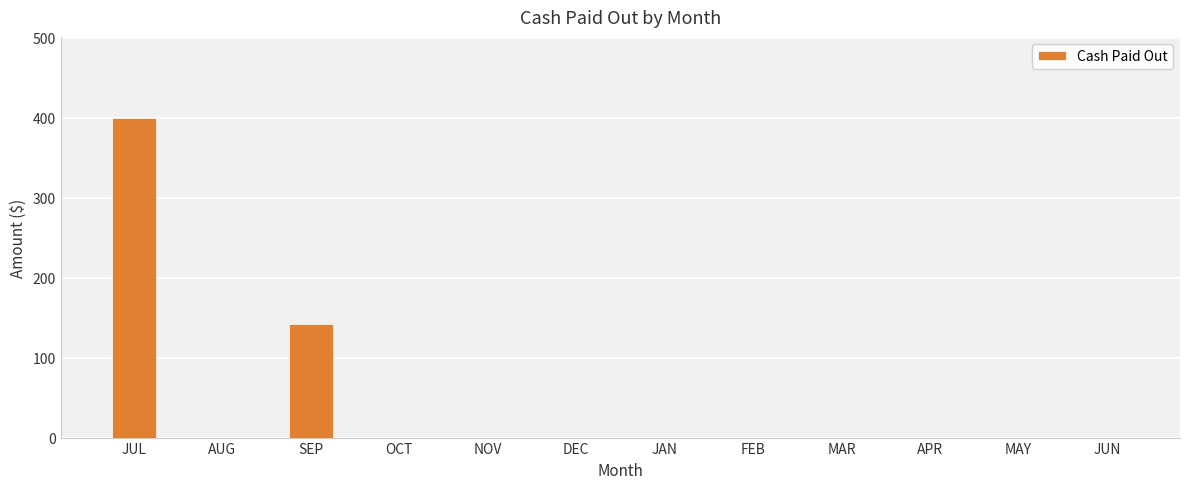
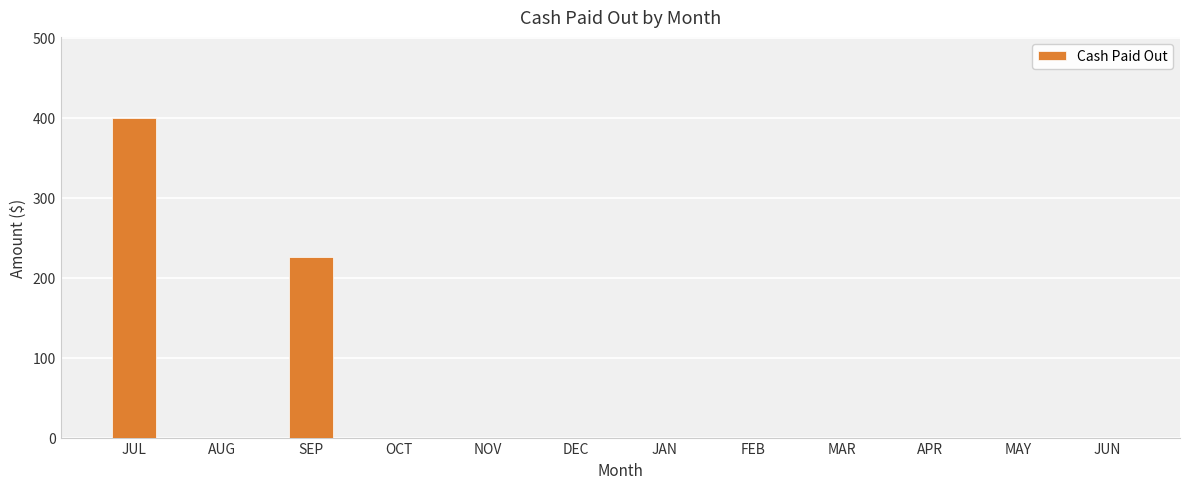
  {
    "JUL": 400,
    "AUG": 0,
-   "SEP": 140,
+   "SEP": 230,
    "OCT": 0,
    "NOV": 0,
    "DEC": 0,
    "JAN": 0,
    "FEB": 0,
    "MAR": 0,
    "APR": 0,
    "MAY": 0,
    "JUN": 0
  }
